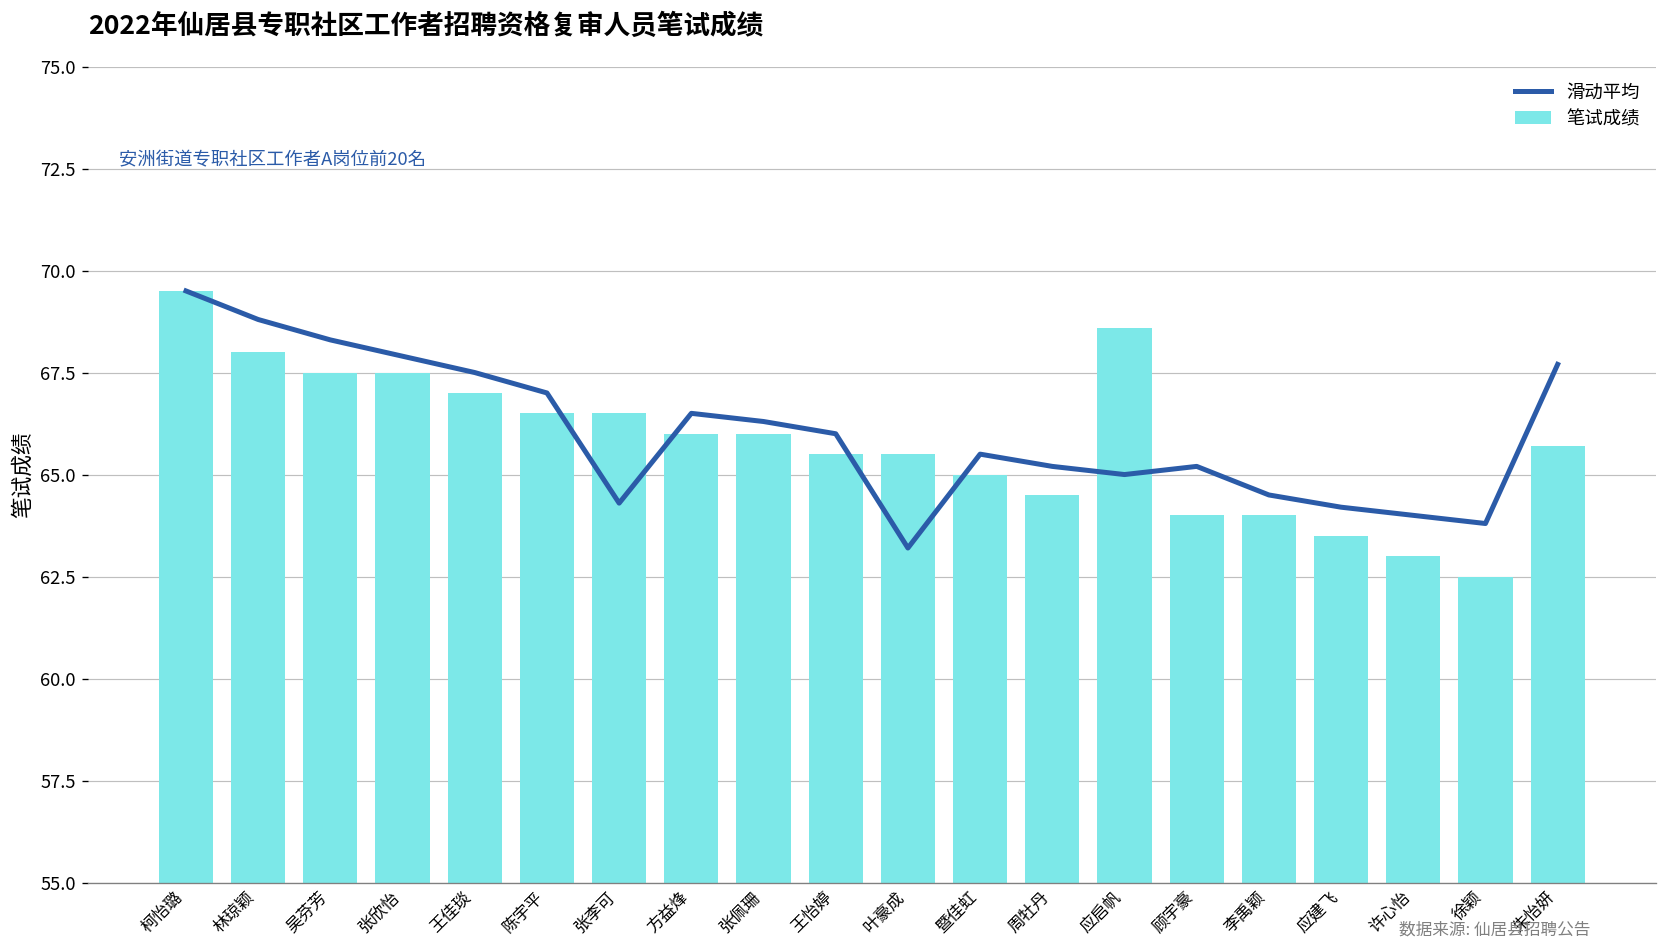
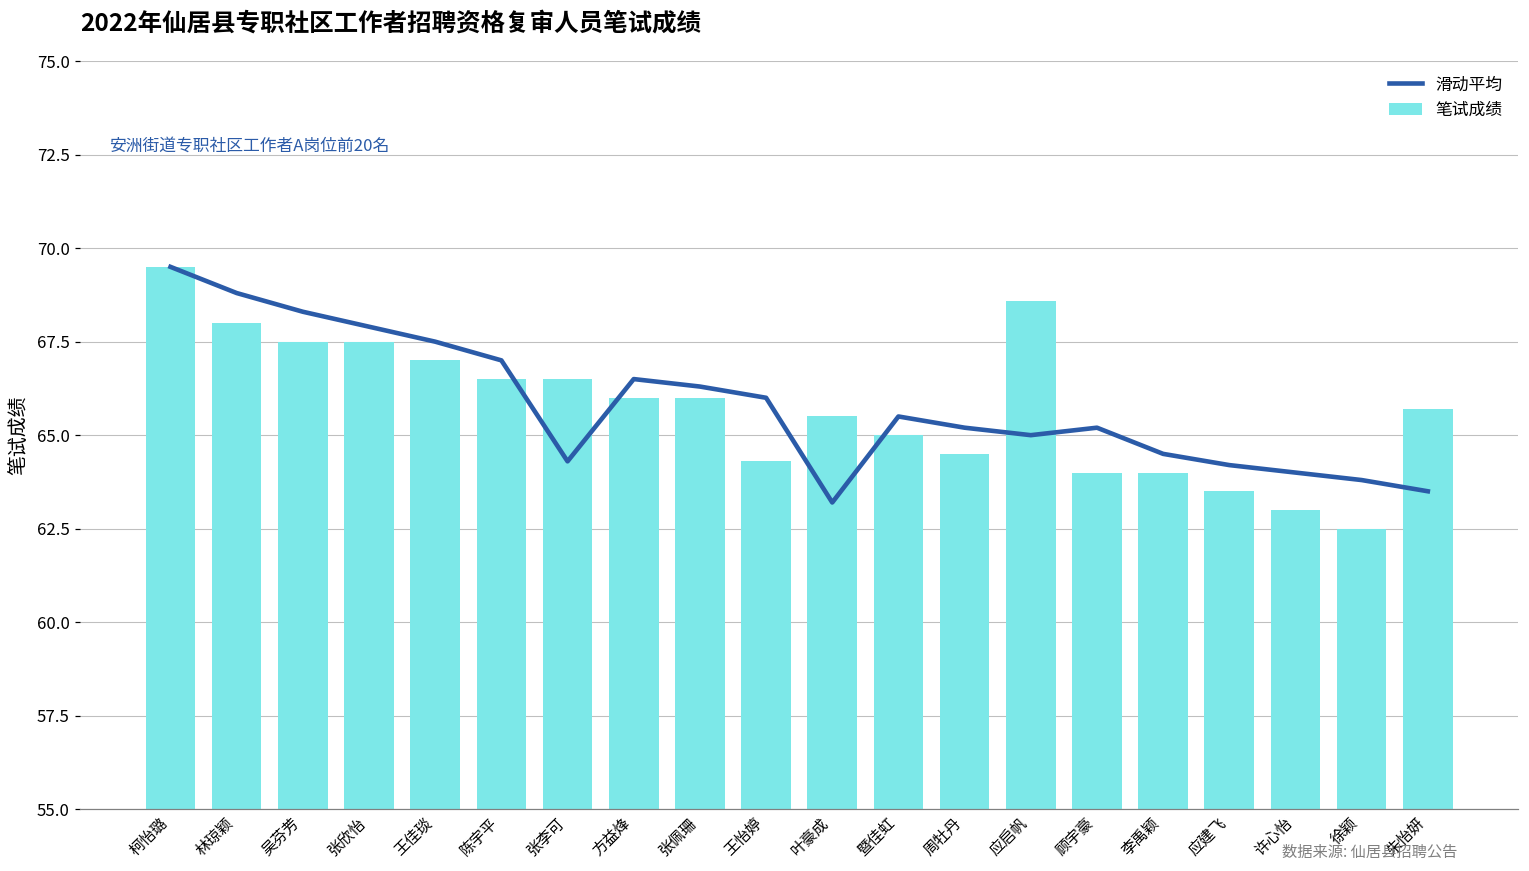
  {
    "滑动平均": {
      "柯怡璐": 69.5,
      "林琼颖": 68.8,
      "吴芬芳": 68.3,
      "张欣怡": 67.9,
      "王佳琰": 67.5,
      "陈宇平": 67.0,
      "张李可": 64.3,
      "方益烽": 66.5,
      "张佩珊": 66.3,
      "王怡婷": 66.0,
      "叶豪成": 63.2,
      "暨佳虹": 65.5,
      "周牡丹": 65.2,
      "应启帆": 65.0,
      "顾宇豪": 65.2,
      "李禹颖": 64.5,
      "应建飞": 64.2,
      "许心怡": 64.0,
      "徐颖": 63.8,
-     "朱怡妍": 67.7
+     "朱怡妍": 63.5
    },
    "笔试成绩": {
      "柯怡璐": 69.5,
      "林琼颖": 68.0,
      "吴芬芳": 67.5,
      "张欣怡": 67.5,
      "王佳琰": 67.0,
      "陈宇平": 66.5,
      "张李可": 66.5,
      "方益烽": 66.0,
      "张佩珊": 66.0,
-     "王怡婷": 65.5,
+     "王怡婷": 64.3,
      "叶豪成": 65.5,
      "暨佳虹": 65.0,
      "周牡丹": 64.5,
      "应启帆": 68.6,
      "顾宇豪": 64.0,
      "李禹颖": 64.0,
      "应建飞": 63.5,
      "许心怡": 63.0,
      "徐颖": 62.5,
      "朱怡妍": 65.7
    }
  }
